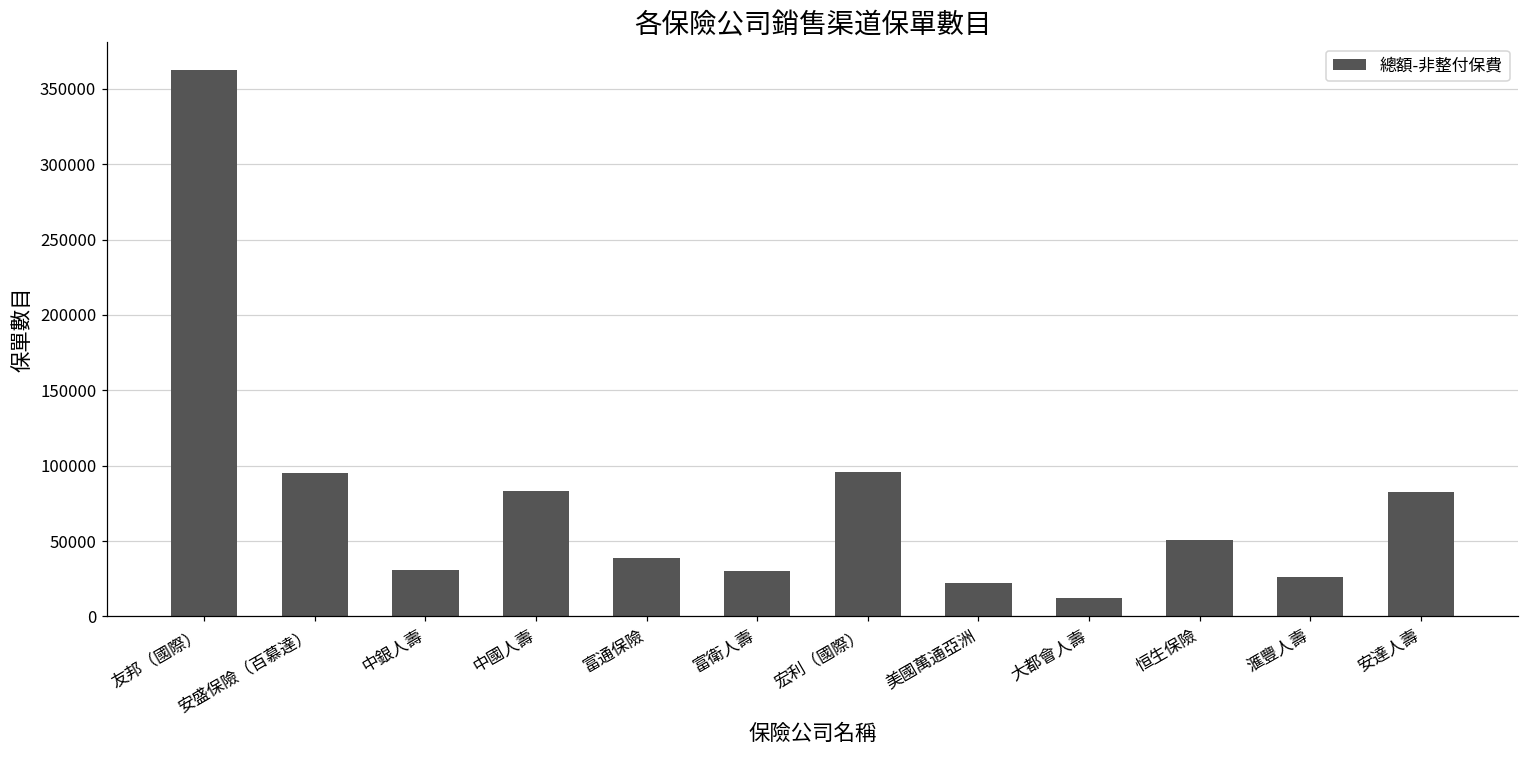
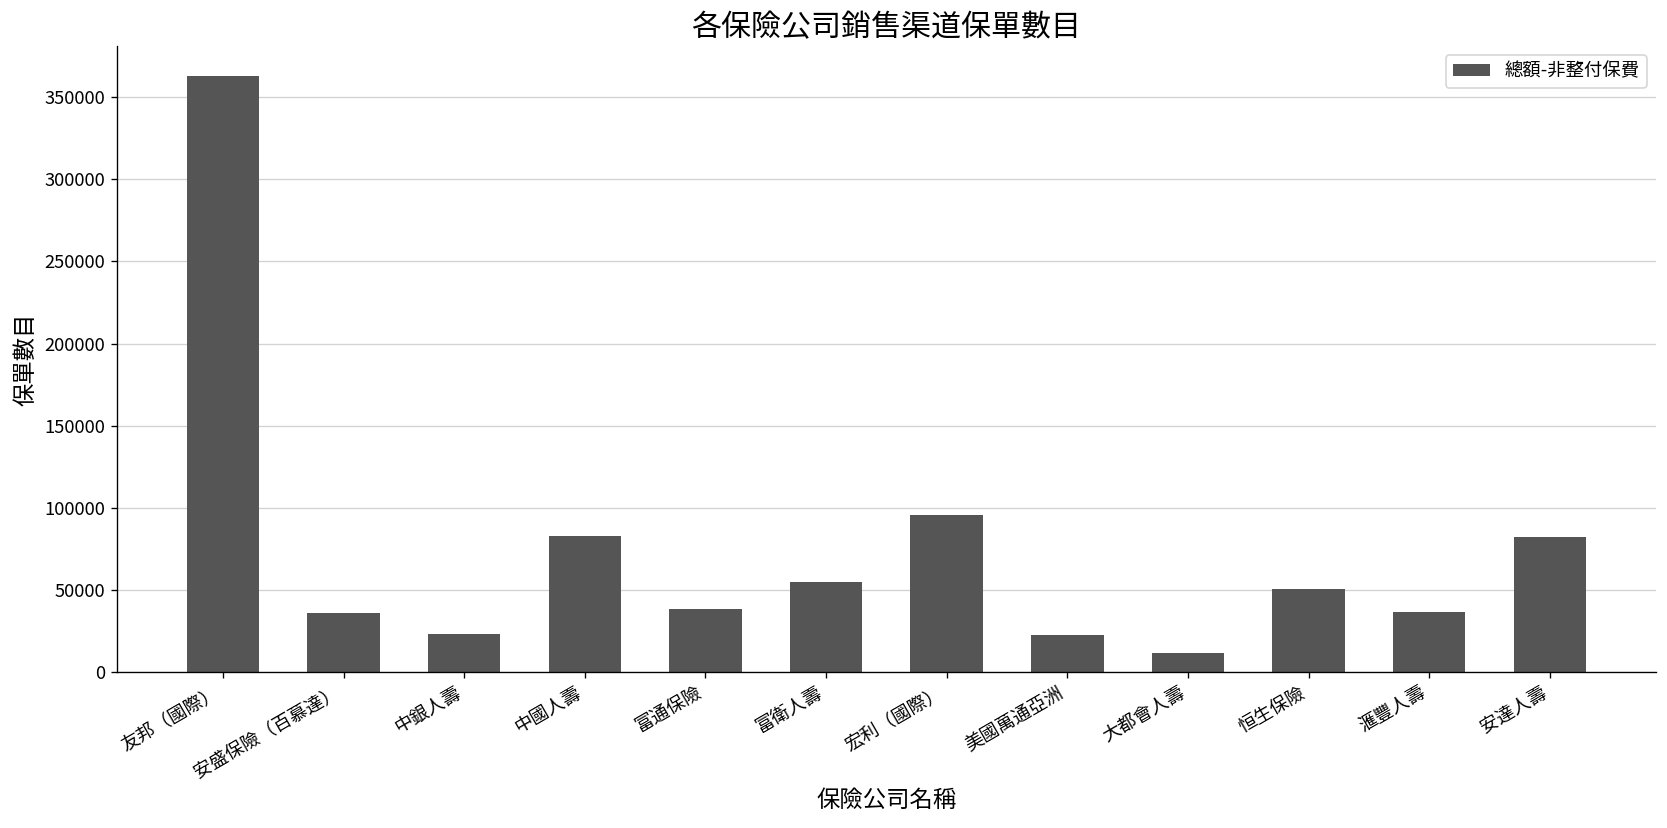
  {
    "友邦（國際）": 363000,
-   "安盛保險（百慕達）": 95000,
-   "中銀人壽": 31000,
+   "安盛保險（百慕達）": 36000,
+   "中銀人壽": 23000,
    "中國人壽": 83000,
    "富通保險": 39000,
-   "富衛人壽": 30000,
+   "富衛人壽": 55000,
    "宏利（國際）": 96000,
    "美國萬通亞洲": 22000,
    "大都會人壽": 12000,
    "恒生保險": 51000,
-   "滙豐人壽": 26000,
+   "滙豐人壽": 37000,
    "安達人壽": 83000
  }
